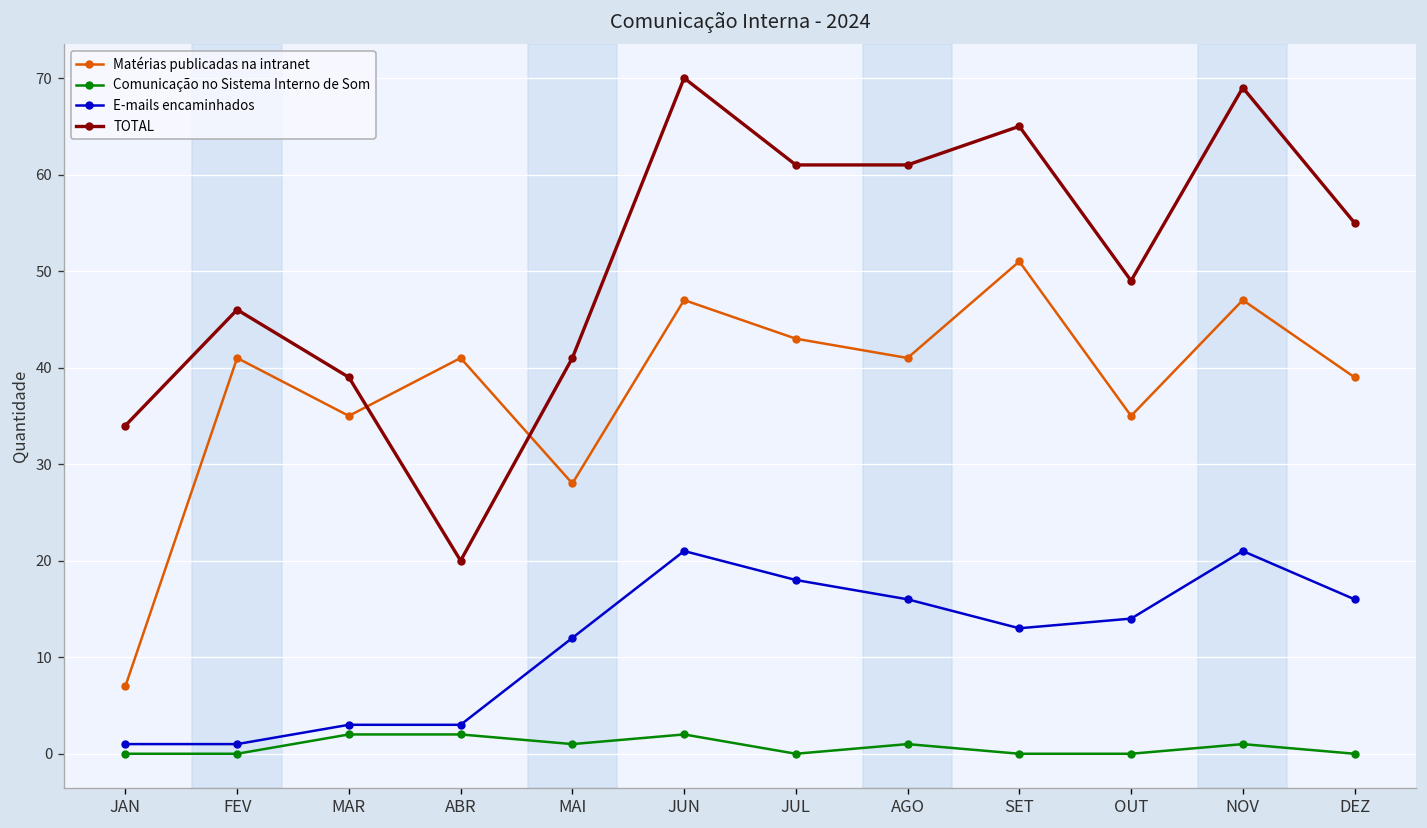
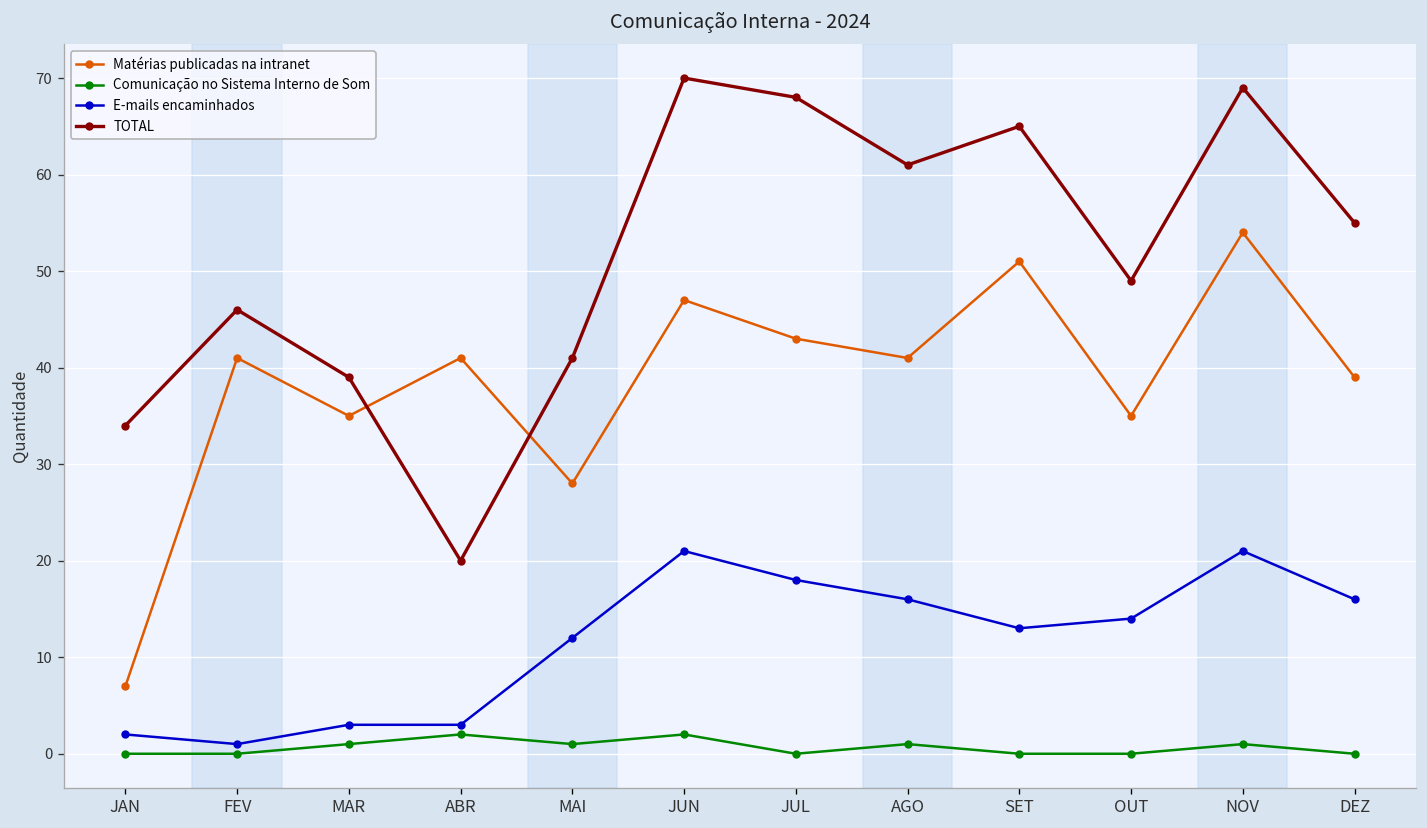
  {
    "Matérias publicadas na intranet": {
      "JAN": 7,
      "FEV": 41,
      "MAR": 35,
      "ABR": 41,
      "MAI": 28,
      "JUN": 47,
      "JUL": 43,
      "AGO": 41,
      "SET": 51,
      "OUT": 35,
-     "NOV": 47,
+     "NOV": 54,
      "DEZ": 39
    },
    "Comunicação no Sistema Interno de Som": {
      "JAN": 0,
      "FEV": 0,
-     "MAR": 2,
+     "MAR": 1,
      "ABR": 2,
      "MAI": 1,
      "JUN": 2,
      "JUL": 0,
      "AGO": 1,
      "SET": 0,
      "OUT": 0,
      "NOV": 1,
      "DEZ": 0
    },
    "E-mails encaminhados": {
-     "JAN": 1,
+     "JAN": 2,
      "FEV": 1,
      "MAR": 3,
      "ABR": 3,
      "MAI": 12,
      "JUN": 21,
      "JUL": 18,
      "AGO": 16,
      "SET": 13,
      "OUT": 14,
      "NOV": 21,
      "DEZ": 16
    },
    "TOTAL": {
      "JAN": 34,
      "FEV": 46,
      "MAR": 39,
      "ABR": 20,
      "MAI": 41,
      "JUN": 70,
-     "JUL": 61,
+     "JUL": 68,
      "AGO": 61,
      "SET": 65,
      "OUT": 49,
      "NOV": 69,
      "DEZ": 55
    }
  }
